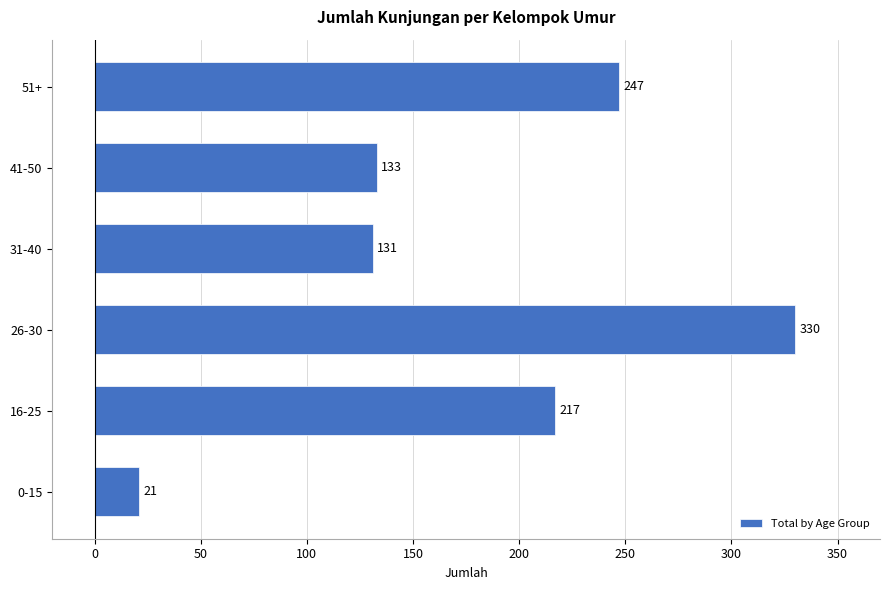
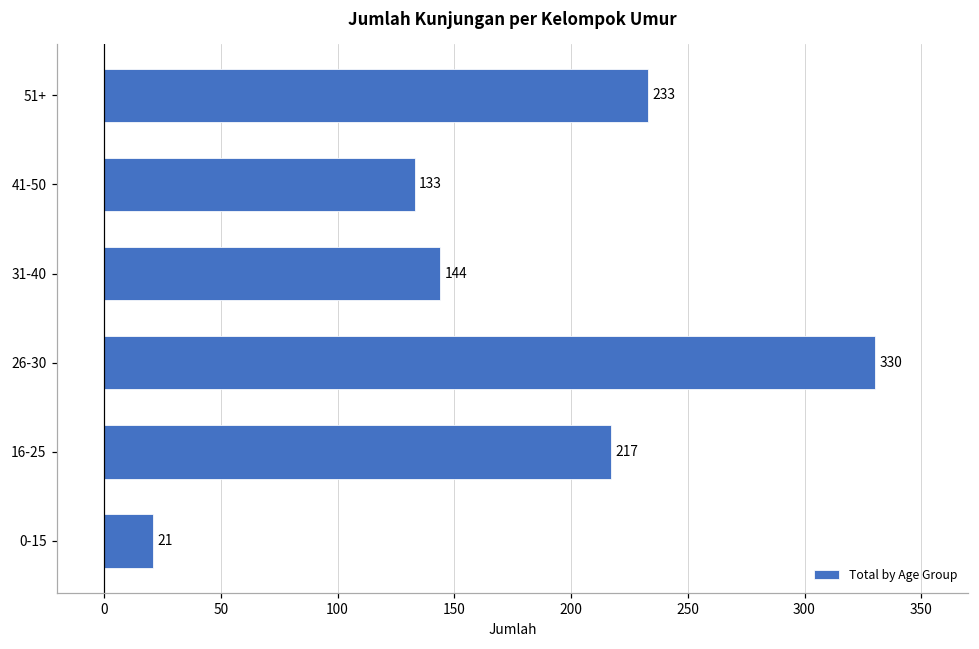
  {
-   "51+": 247,
+   "51+": 233,
    "41-50": 133,
-   "31-40": 131,
+   "31-40": 144,
    "26-30": 330,
    "16-25": 217,
    "0-15": 21
  }
